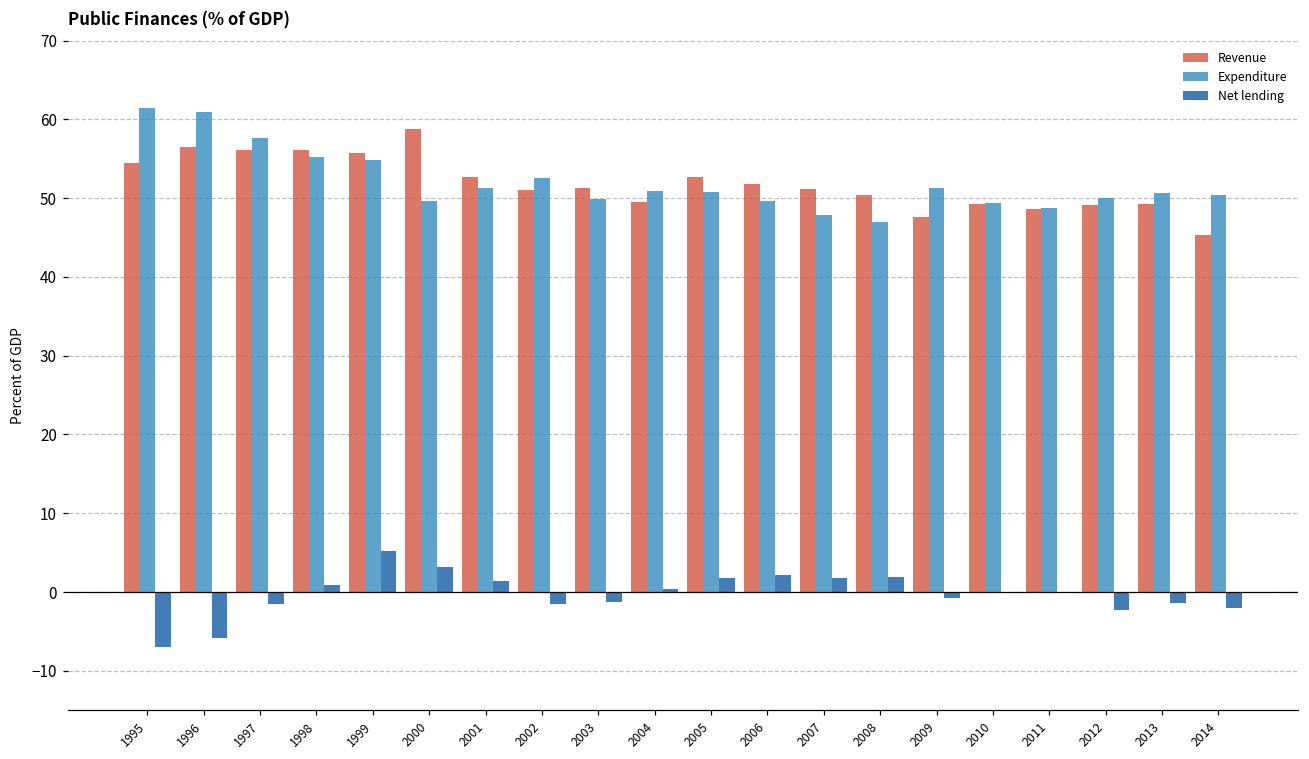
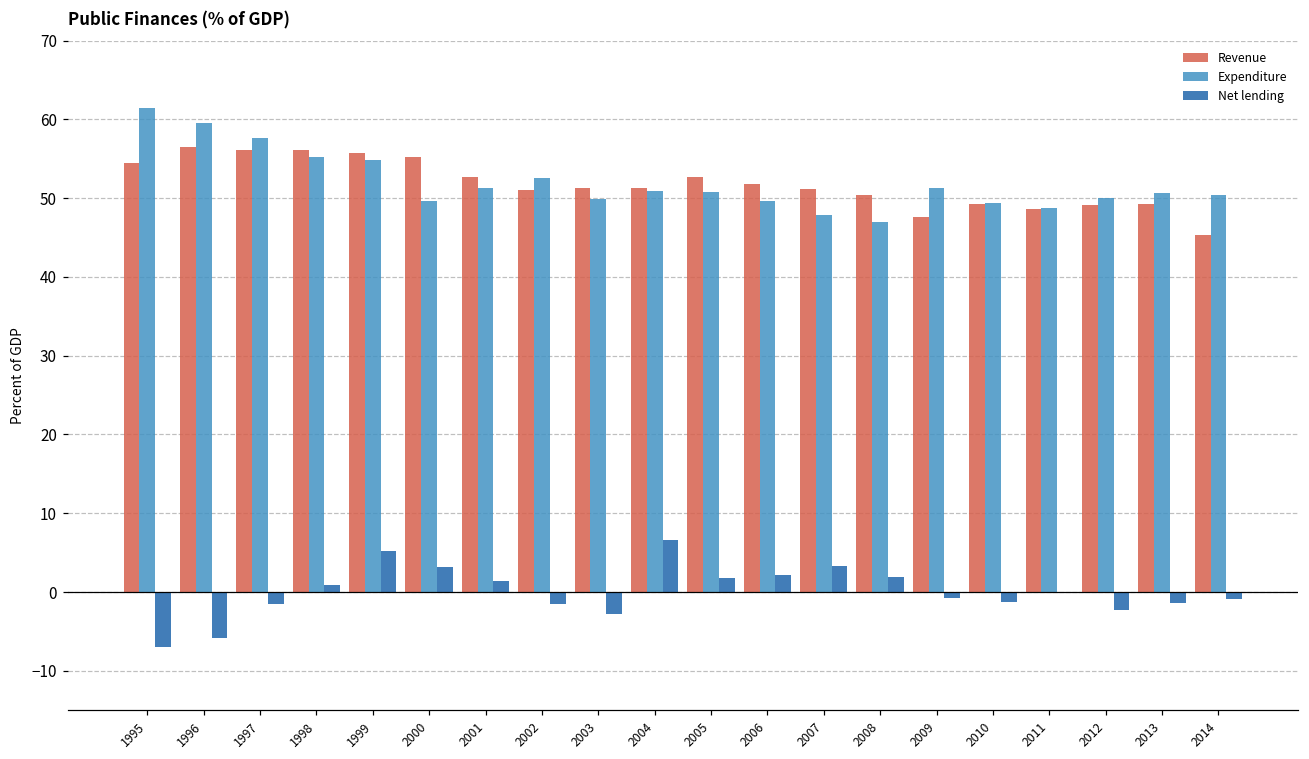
  {
    "Revenue": {
      "1995": 54,
      "1996": 56,
      "1997": 56,
      "1998": 56,
      "1999": 56,
-     "2000": 59,
+     "2000": 55,
      "2001": 53,
      "2002": 51,
      "2003": 51,
-     "2004": 50,
+     "2004": 51,
      "2005": 53,
      "2006": 52,
      "2007": 51,
      "2008": 50,
      "2009": 48,
      "2010": 49,
      "2011": 49,
      "2012": 49,
      "2013": 49,
      "2014": 45
    },
    "Expenditure": {
      "1995": 61,
-     "1996": 61,
+     "1996": 60,
      "1997": 58,
      "1998": 55,
      "1999": 55,
      "2000": 50,
      "2001": 51,
      "2002": 53,
      "2003": 50,
      "2004": 51,
      "2005": 51,
      "2006": 50,
      "2007": 48,
      "2008": 47,
      "2009": 51,
      "2010": 49,
      "2011": 49,
      "2012": 50,
      "2013": 51,
      "2014": 50
    },
    "Net lending": {
      "1995": -7,
      "1996": -6,
      "1997": -2,
      "1998": 1,
      "1999": 5,
      "2000": 3,
      "2001": 1,
      "2002": -1,
-     "2003": -1,
-     "2004": 0,
+     "2003": -3,
+     "2004": 7,
      "2005": 2,
      "2006": 2,
-     "2007": 2,
+     "2007": 3,
      "2008": 2,
      "2009": -1,
-     "2010": 0,
+     "2010": -1,
      "2012": -2,
      "2013": -1,
-     "2014": -2
+     "2014": -1
    }
  }
